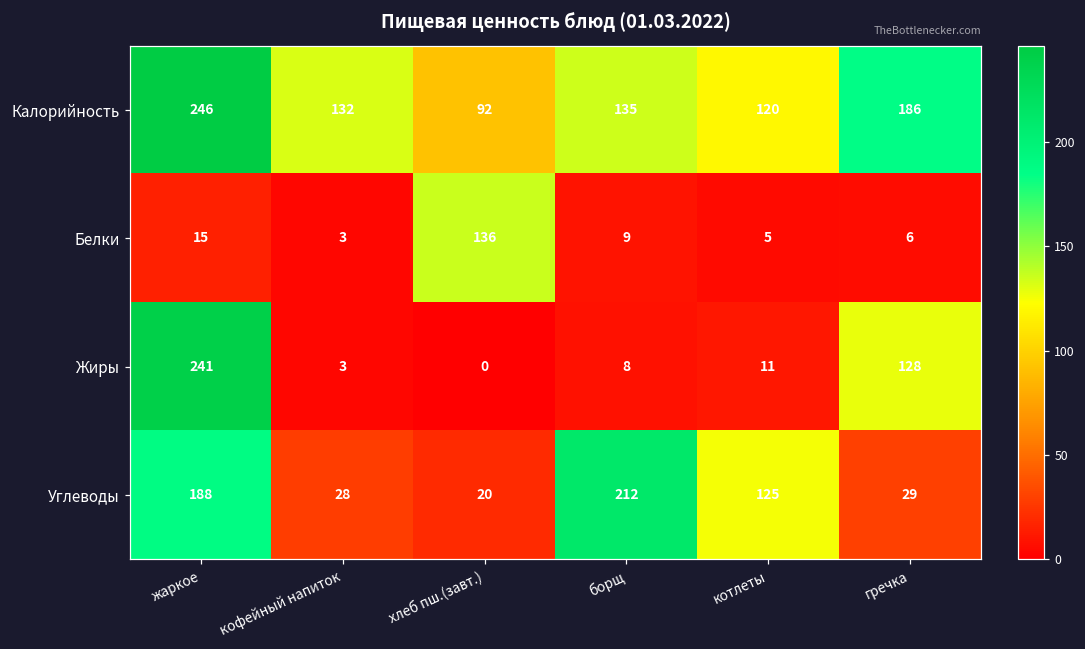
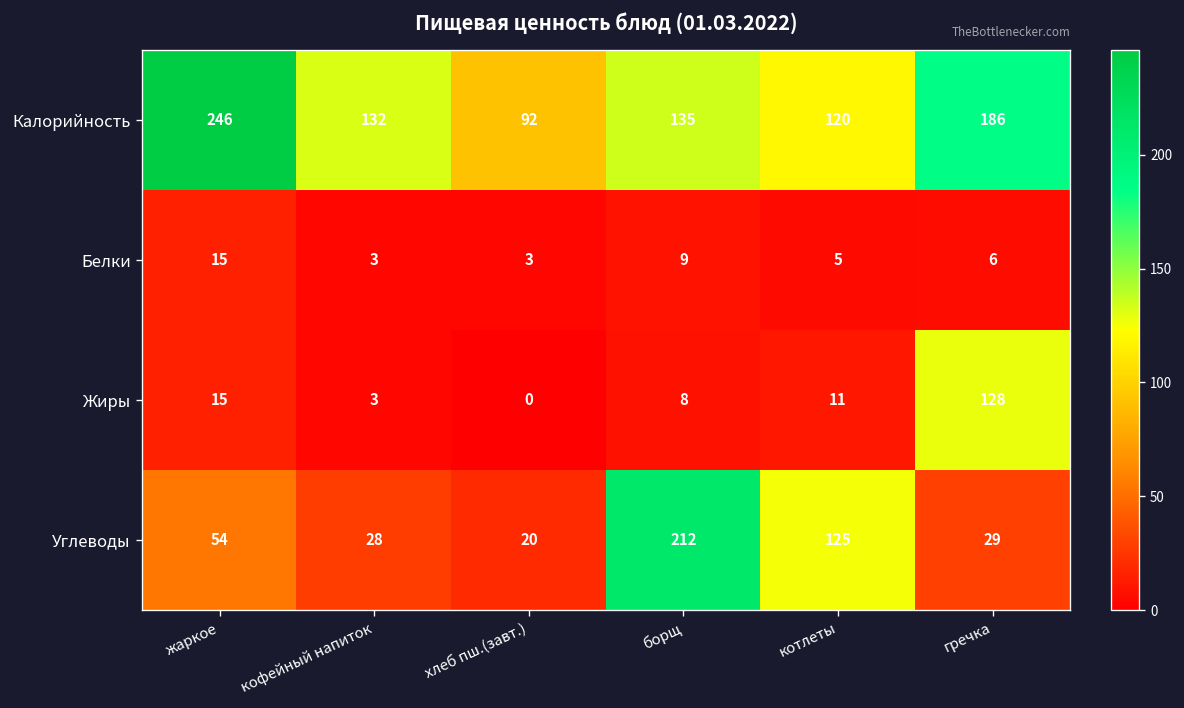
  {
    "Калорийность": {
      "жаркое": 246,
      "кофейный напиток": 132,
      "хлеб пш.(завт.)": 92,
      "борщ": 135,
      "котлеты": 120,
      "гречка": 186
    },
    "Белки": {
      "жаркое": 15,
      "кофейный напиток": 3,
-     "хлеб пш.(завт.)": 136,
+     "хлеб пш.(завт.)": 3,
      "борщ": 9,
      "котлеты": 5,
      "гречка": 6
    },
    "Жиры": {
-     "жаркое": 241,
+     "жаркое": 15,
      "кофейный напиток": 3,
      "хлеб пш.(завт.)": 0,
      "борщ": 8,
      "котлеты": 11,
      "гречка": 128
    },
    "Углеводы": {
-     "жаркое": 188,
+     "жаркое": 54,
      "кофейный напиток": 28,
      "хлеб пш.(завт.)": 20,
      "борщ": 212,
      "котлеты": 125,
      "гречка": 29
    }
  }
